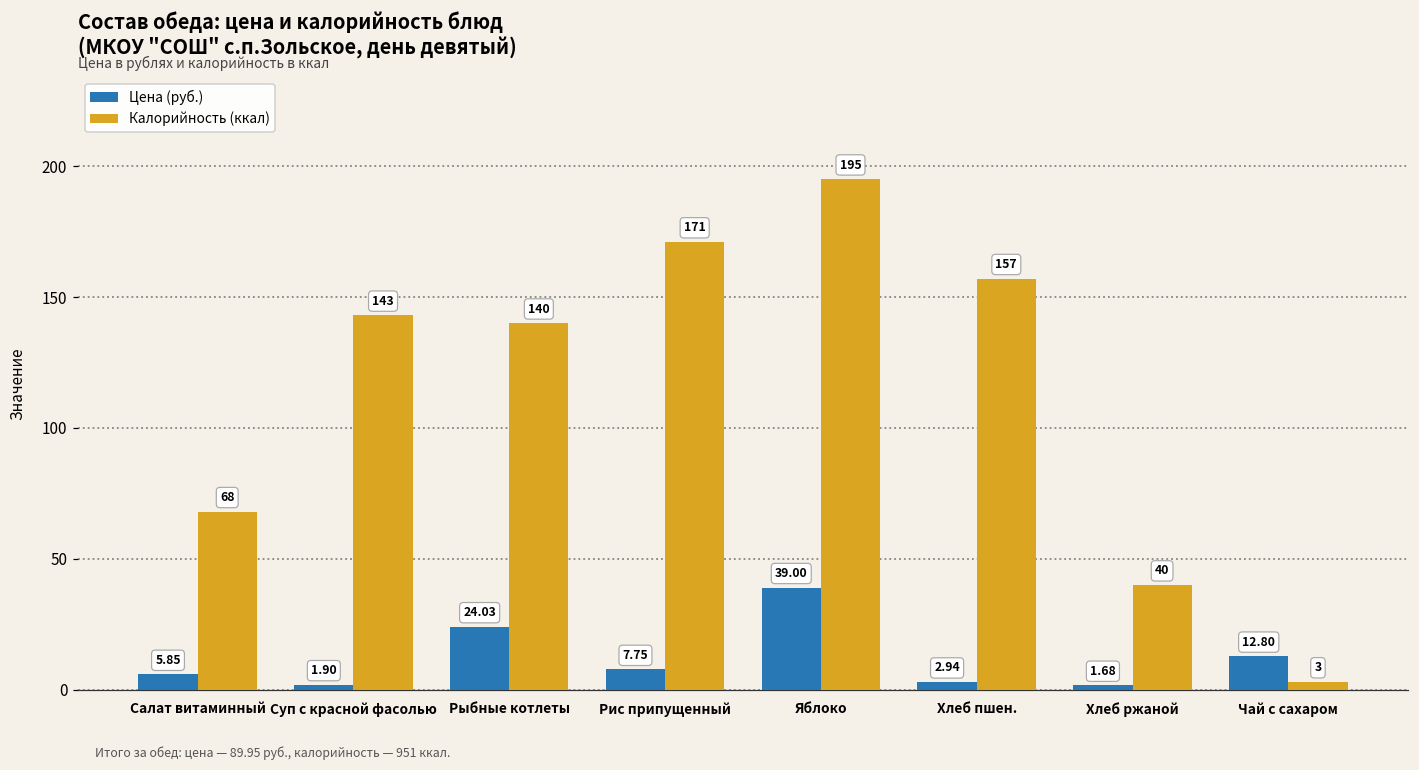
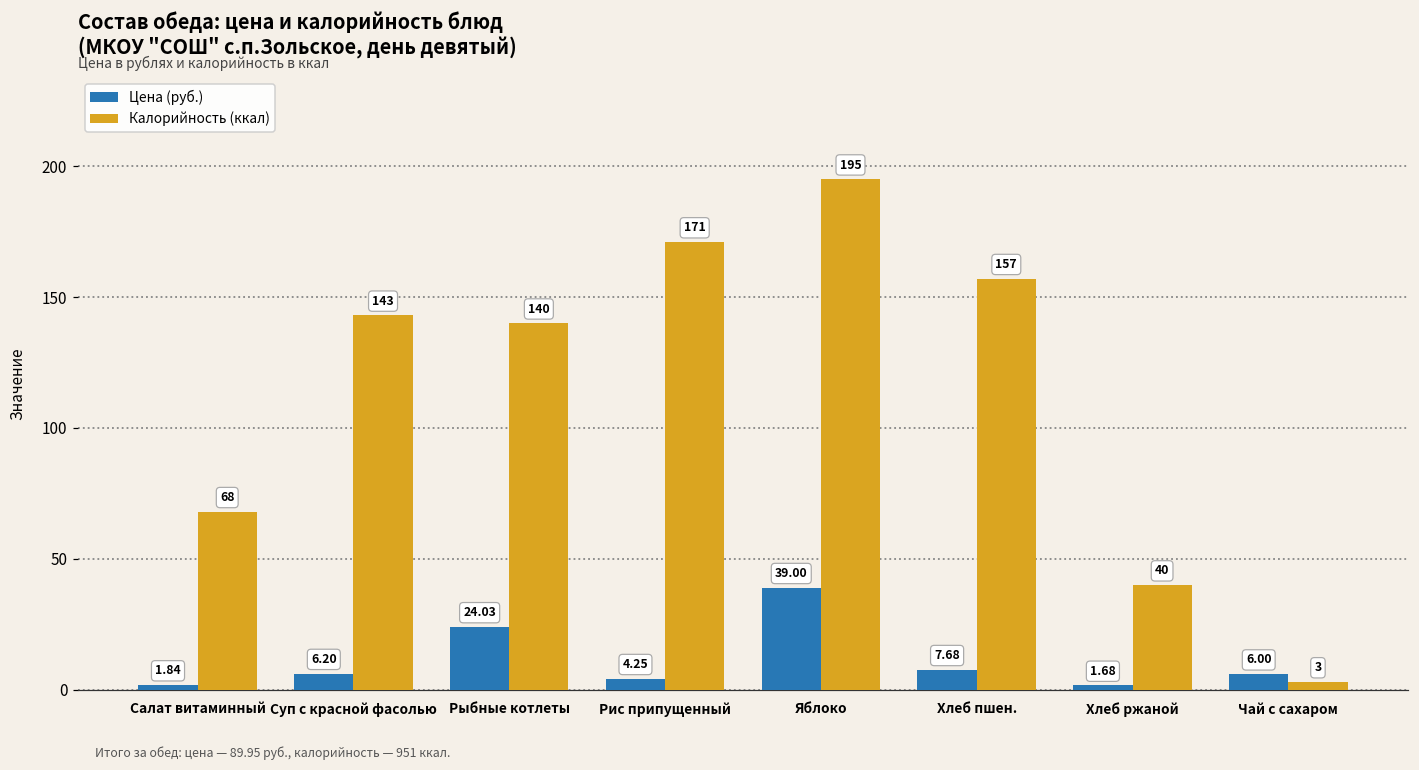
  {
    "Цена (руб.)": {
-     "Салат витаминный": 5.85,
-     "Суп с красной фасолью": 1.90,
-     "Рис припущенный": 7.75,
-     "Хлеб пшен.": 2.94,
-     "Чай с сахаром": 12.80
+     "Салат витаминный": 1.84,
+     "Суп с красной фасолью": 6.20,
+     "Рис припущенный": 4.25,
+     "Хлеб пшен.": 7.68,
+     "Чай с сахаром": 6.00
    }
  }
